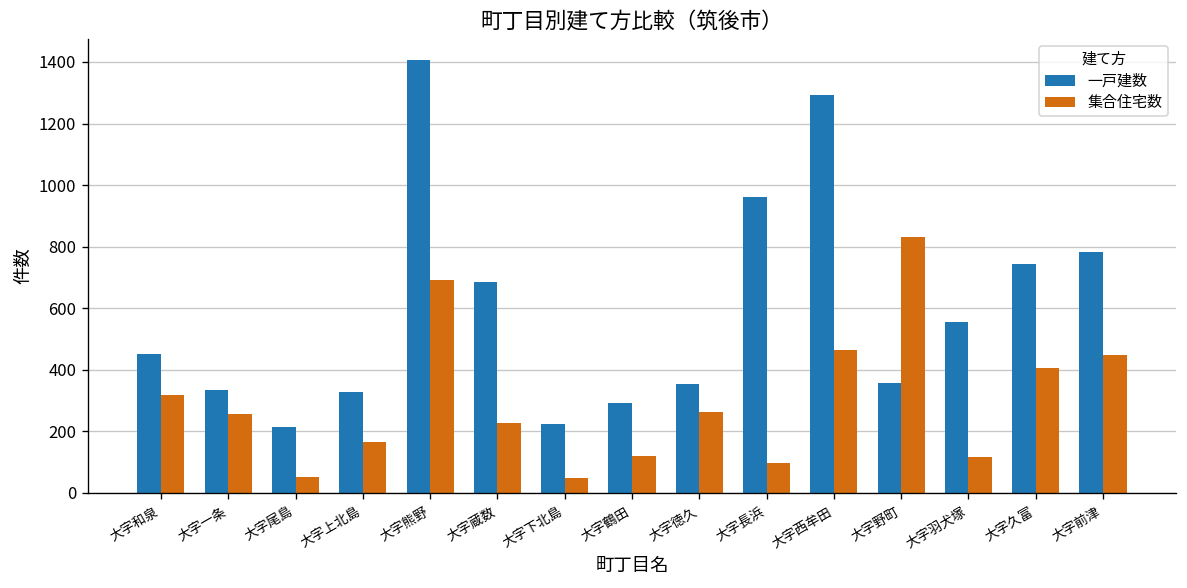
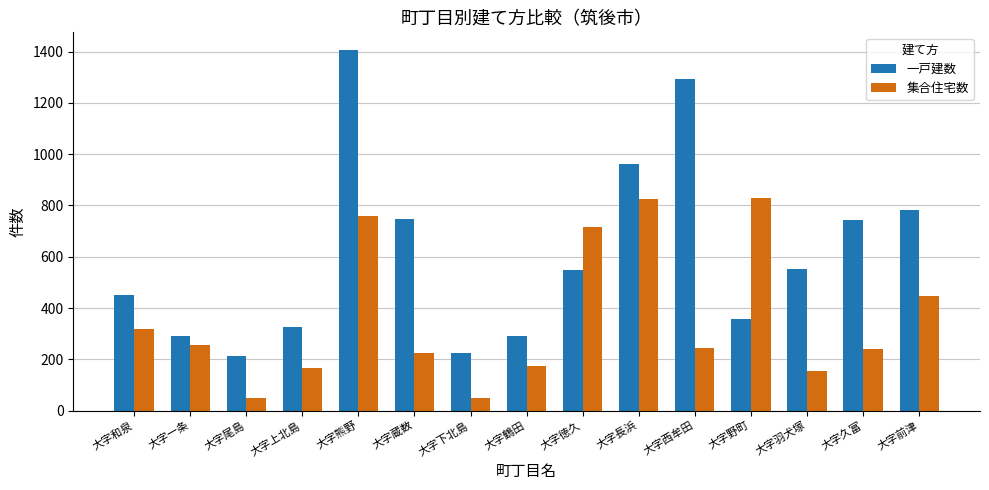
  {
    "一戸建数": {
      "大字和泉": 450,
-     "大字一条": 340,
+     "大字一条": 290,
      "大字尾島": 220,
      "大字上北島": 330,
      "大字熊野": 1410,
-     "大字蔵数": 680,
+     "大字蔵数": 750,
      "大字下北島": 220,
      "大字鶴田": 290,
-     "大字徳久": 360,
+     "大字徳久": 550,
      "大字長浜": 960,
      "大字西牟田": 1290,
      "大字野町": 360,
      "大字羽犬塚": 550,
      "大字久富": 740,
      "大字前津": 780
    },
    "集合住宅数": {
      "大字和泉": 320,
      "大字一条": 260,
      "大字尾島": 50,
      "大字上北島": 170,
-     "大字熊野": 690,
+     "大字熊野": 760,
      "大字蔵数": 230,
      "大字下北島": 50,
-     "大字鶴田": 120,
-     "大字徳久": 260,
-     "大字長浜": 100,
-     "大字西牟田": 460,
+     "大字鶴田": 170,
+     "大字徳久": 720,
+     "大字長浜": 830,
+     "大字西牟田": 240,
      "大字野町": 830,
-     "大字羽犬塚": 120,
-     "大字久富": 410,
+     "大字羽犬塚": 150,
+     "大字久富": 240,
      "大字前津": 450
    }
  }
